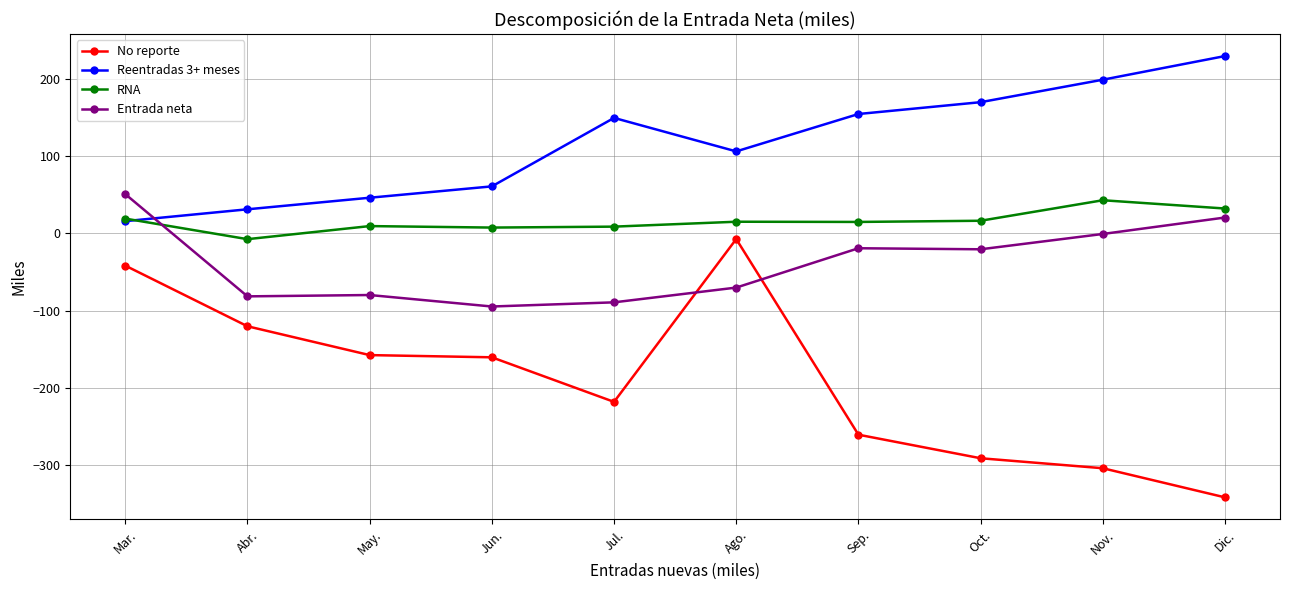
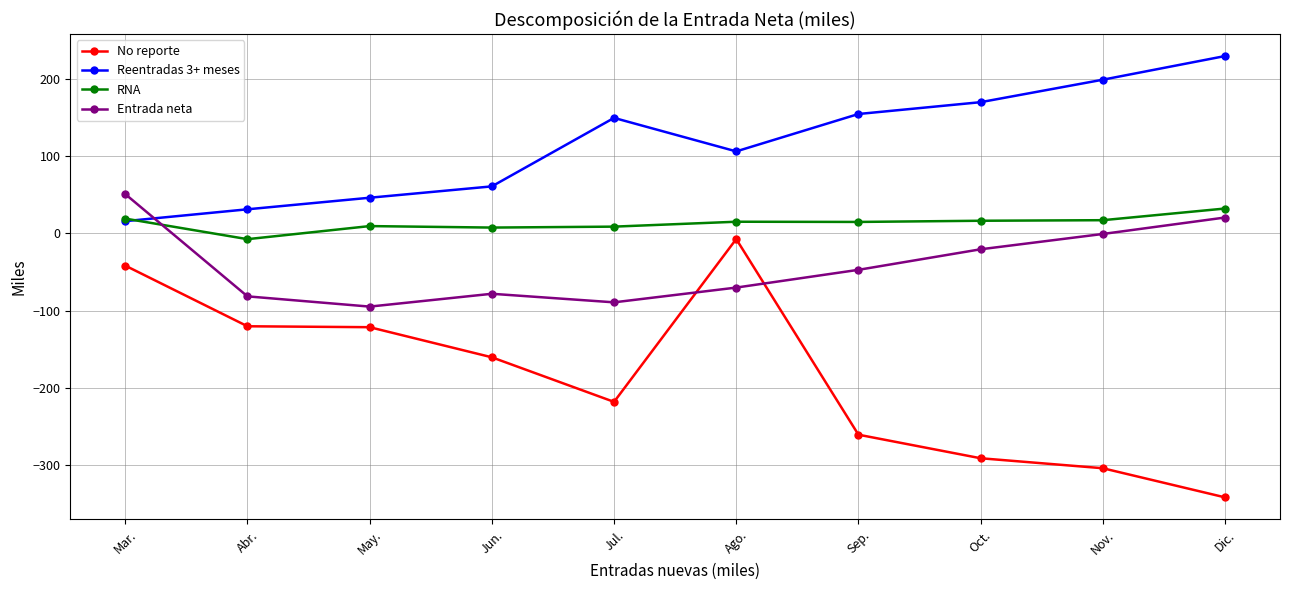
  {
    "No reporte": {
      "Mar.": -40,
      "Abr.": -120,
-     "May.": -160,
+     "May.": -120,
      "Jun.": -160,
      "Jul.": -220,
      "Ago.": -10,
      "Sep.": -260,
      "Oct.": -290,
      "Nov.": -300,
      "Dic.": -340
    },
    "Reentradas 3+ meses": {
      "Mar.": 20,
      "Abr.": 30,
      "May.": 50,
      "Jun.": 60,
      "Jul.": 150,
      "Ago.": 110,
      "Sep.": 150,
      "Oct.": 170,
      "Nov.": 200,
      "Dic.": 230
    },
    "RNA": {
      "Mar.": 20,
      "Abr.": -10,
      "May.": 10,
      "Jun.": 10,
      "Jul.": 10,
      "Ago.": 20,
      "Sep.": 10,
      "Oct.": 20,
-     "Nov.": 40,
+     "Nov.": 20,
      "Dic.": 30
    },
    "Entrada neta": {
      "Mar.": 50,
      "Abr.": -80,
-     "May.": -80,
-     "Jun.": -90,
+     "May.": -90,
+     "Jun.": -80,
      "Jul.": -90,
      "Ago.": -70,
-     "Sep.": -20,
+     "Sep.": -50,
      "Oct.": -20,
      "Nov.": 0,
      "Dic.": 20
    }
  }
